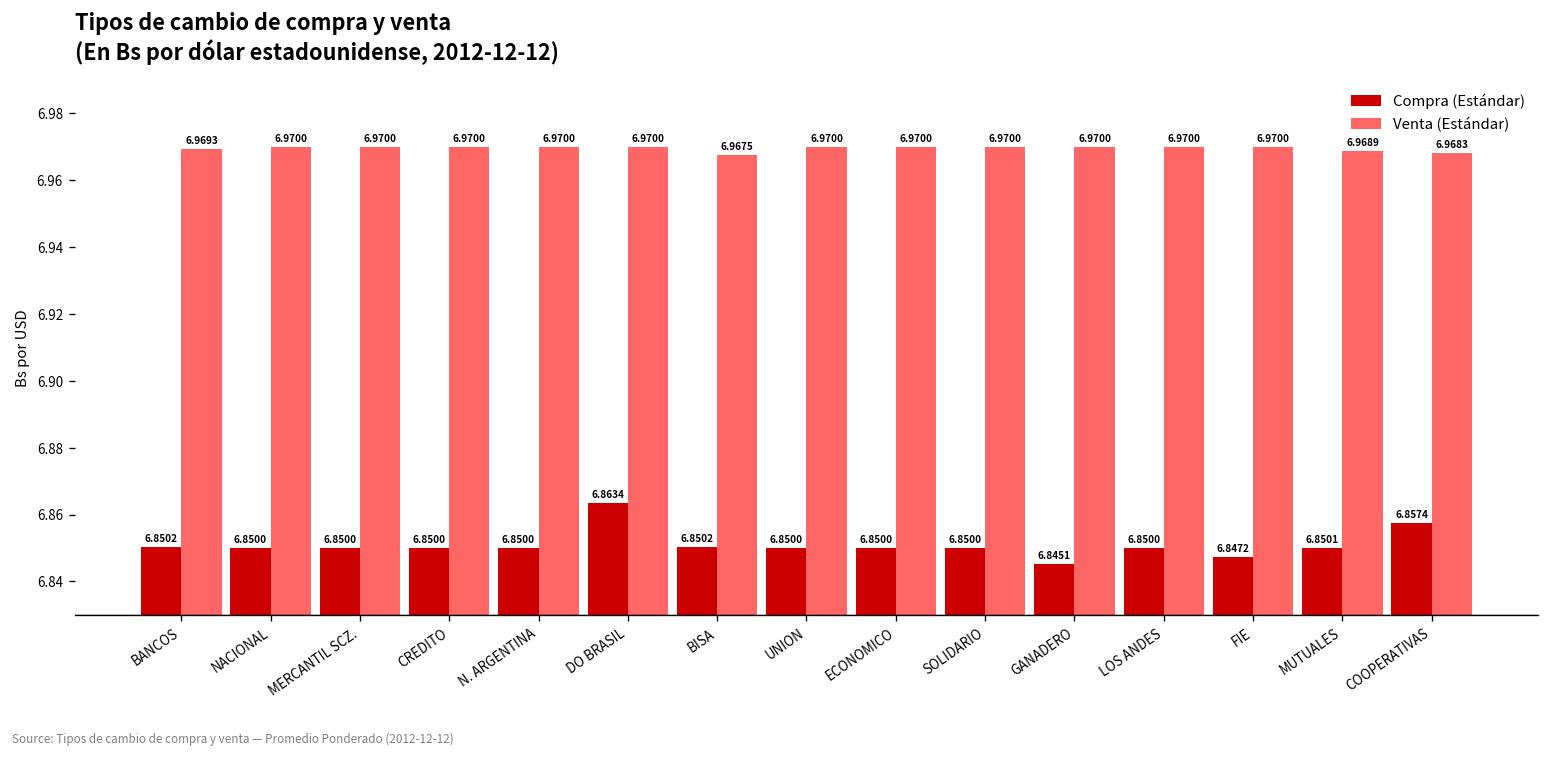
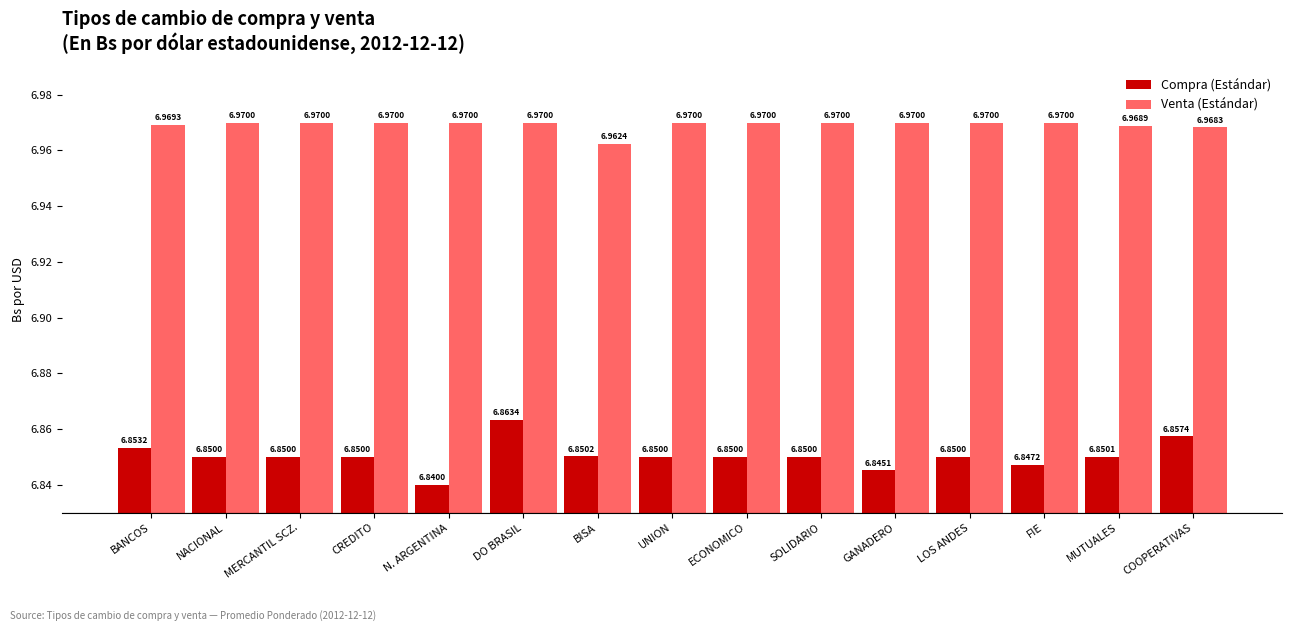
  {
    "Compra (Estándar)": {
-     "BANCOS": 6.8502,
+     "BANCOS": 6.8532,
      "NACIONAL": 6.8500,
      "MERCANTIL SCZ.": 6.8500,
      "CREDITO": 6.8500,
-     "N. ARGENTINA": 6.8500,
+     "N. ARGENTINA": 6.8400,
      "DO BRASIL": 6.8634,
      "BISA": 6.8502,
      "UNION": 6.8500,
      "ECONOMICO": 6.8500,
      "SOLIDARIO": 6.8500,
      "GANADERO": 6.8451,
      "LOS ANDES": 6.8500,
      "FIE": 6.8472,
      "MUTUALES": 6.8501,
      "COOPERATIVAS": 6.8574
    },
    "Venta (Estándar)": {
      "BANCOS": 6.9693,
      "NACIONAL": 6.9700,
      "MERCANTIL SCZ.": 6.9700,
      "CREDITO": 6.9700,
      "N. ARGENTINA": 6.9700,
      "DO BRASIL": 6.9700,
-     "BISA": 6.9675,
+     "BISA": 6.9624,
      "UNION": 6.9700,
      "ECONOMICO": 6.9700,
      "SOLIDARIO": 6.9700,
      "GANADERO": 6.9700,
      "LOS ANDES": 6.9700,
      "FIE": 6.9700,
      "MUTUALES": 6.9689,
      "COOPERATIVAS": 6.9683
    }
  }
